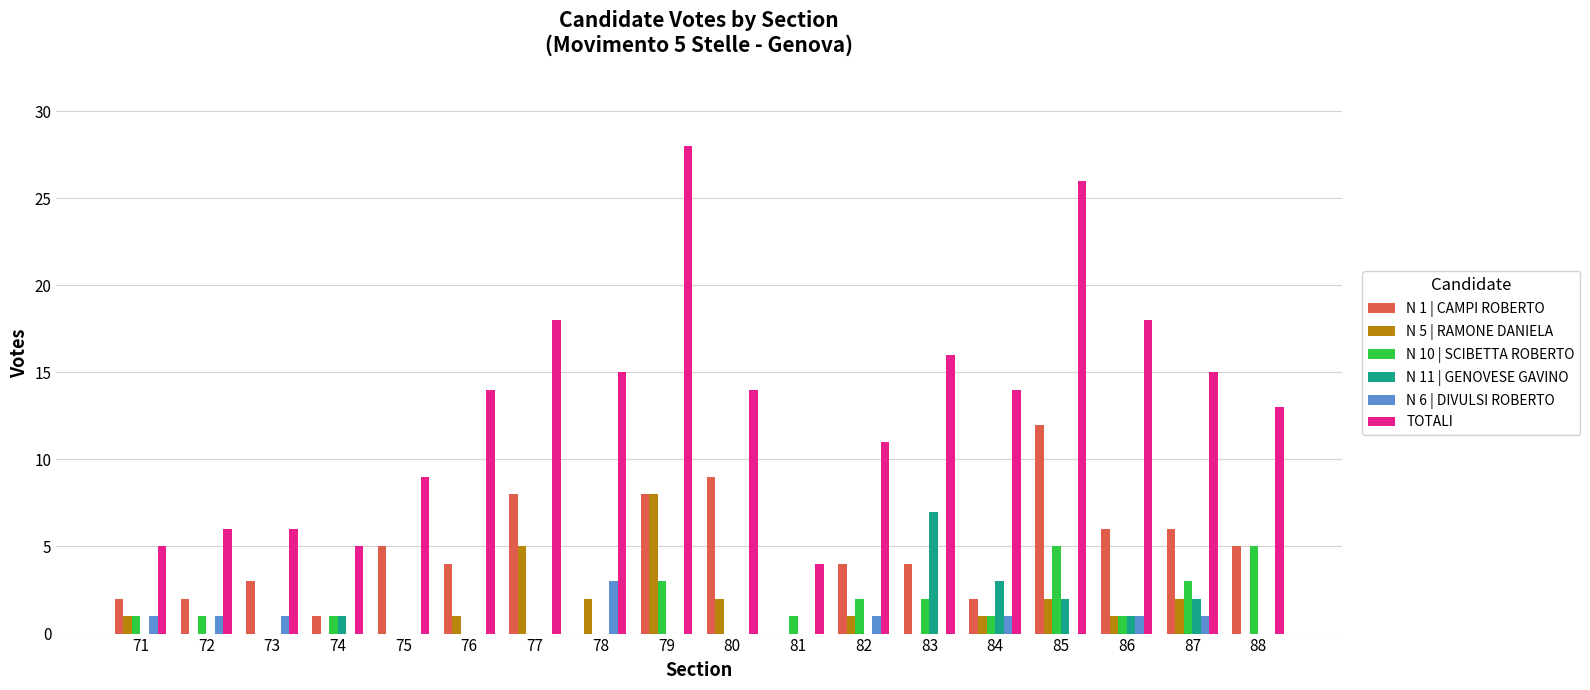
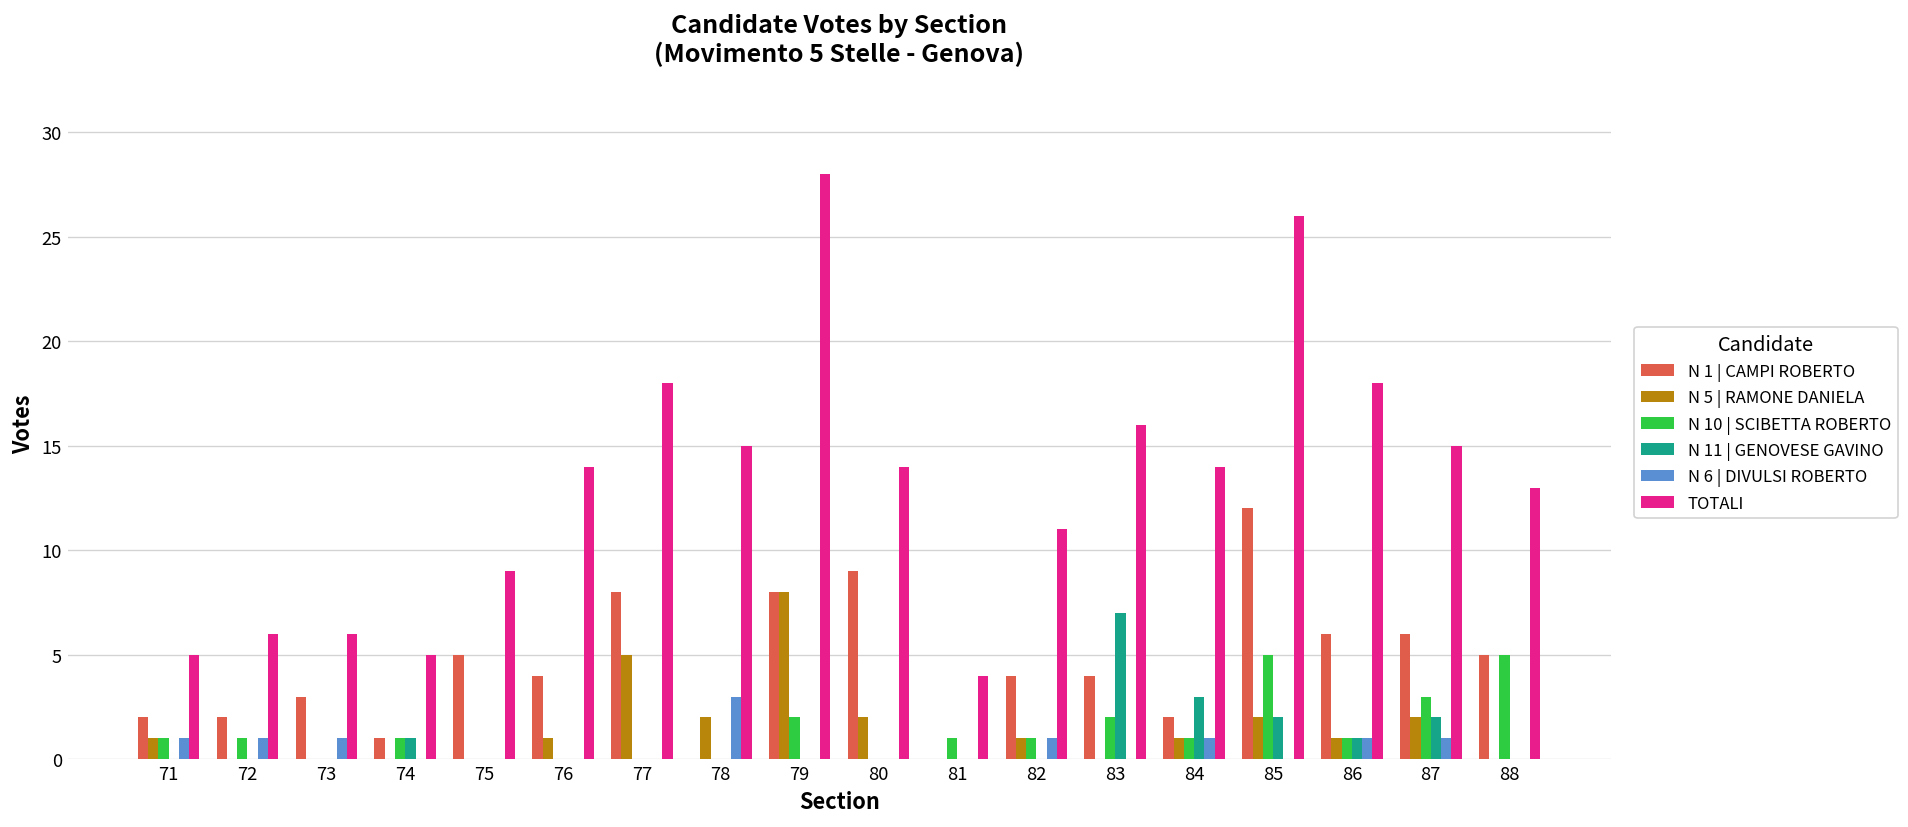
  {
    "N 1 | CAMPI ROBERTO": {
      "71": 2,
      "72": 2,
      "73": 3,
      "74": 1,
      "75": 5,
      "76": 4,
      "77": 8,
      "78": 0,
      "79": 8,
      "80": 9,
      "81": 0,
      "82": 4,
      "83": 4,
      "84": 2,
      "85": 12,
      "86": 6,
      "87": 6,
      "88": 5
    },
    "N 5 | RAMONE DANIELA": {
      "71": 1,
      "72": 0,
      "73": 0,
      "74": 0,
      "75": 0,
      "76": 1,
      "77": 5,
      "78": 2,
      "79": 8,
      "80": 2,
      "81": 0,
      "82": 1,
      "83": 0,
      "84": 1,
      "85": 2,
      "86": 1,
      "87": 2,
      "88": 0
    },
    "N 10 | SCIBETTA ROBERTO": {
      "71": 1,
      "72": 1,
      "73": 0,
      "74": 1,
      "75": 0,
      "76": 0,
      "77": 0,
      "78": 0,
-     "79": 3,
+     "79": 2,
      "80": 0,
      "81": 1,
-     "82": 2,
+     "82": 1,
      "83": 2,
      "84": 1,
      "85": 5,
      "86": 1,
      "87": 3,
      "88": 5
    },
    "N 11 | GENOVESE GAVINO": {
      "71": 0,
      "72": 0,
      "73": 0,
      "74": 1,
      "75": 0,
      "76": 0,
      "77": 0,
      "78": 0,
      "79": 0,
      "80": 0,
      "81": 0,
      "82": 0,
      "83": 7,
      "84": 3,
      "85": 2,
      "86": 1,
      "87": 2,
      "88": 0
    },
    "N 6 | DIVULSI ROBERTO": {
      "71": 1,
      "72": 1,
      "73": 1,
      "74": 0,
      "75": 0,
      "76": 0,
      "77": 0,
      "78": 3,
      "79": 0,
      "80": 0,
      "81": 0,
      "82": 1,
      "83": 0,
      "84": 1,
      "85": 0,
      "86": 1,
      "87": 1,
      "88": 0
    },
    "TOTALI": {
      "71": 5,
      "72": 6,
      "73": 6,
      "74": 5,
      "75": 9,
      "76": 14,
      "77": 18,
      "78": 15,
      "79": 28,
      "80": 14,
      "81": 4,
      "82": 11,
      "83": 16,
      "84": 14,
      "85": 26,
      "86": 18,
      "87": 15,
      "88": 13
    }
  }
